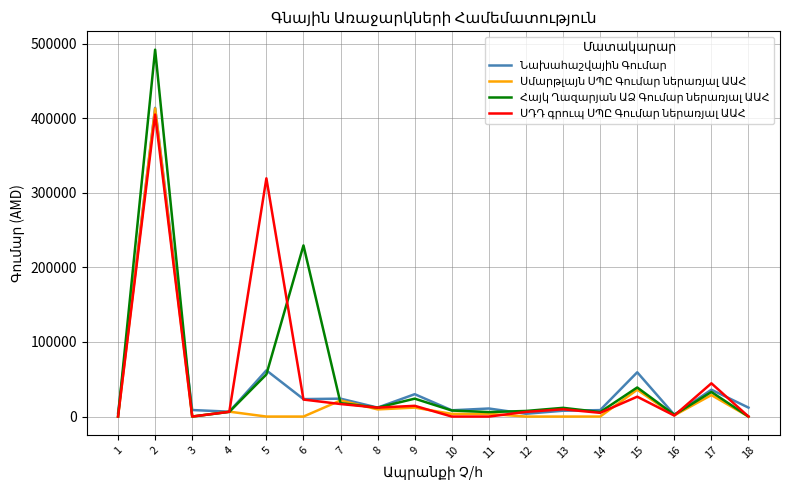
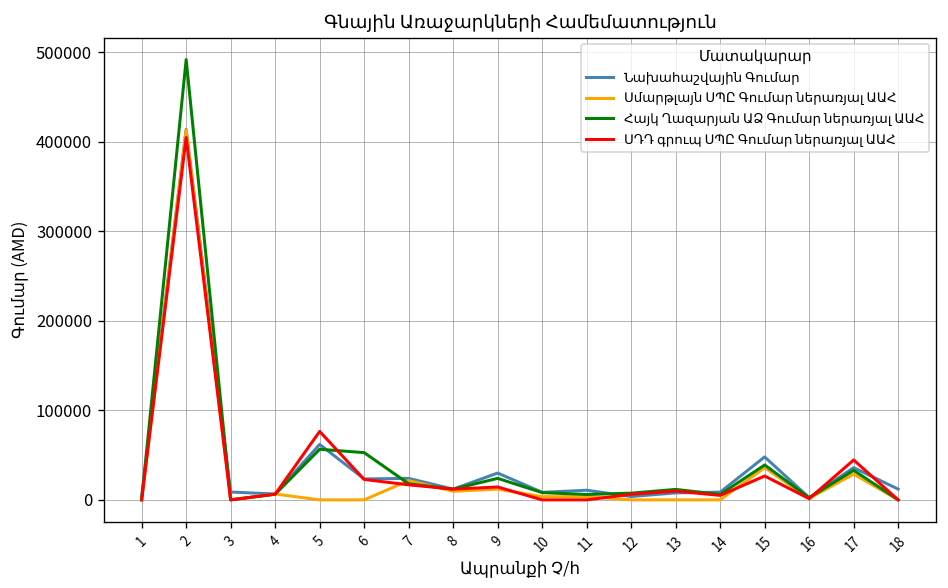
  {
    "Նախահաշվային Գումար": {
      "1": 0,
      "3": 10000,
      "5": 60000,
      "9": 30000,
      "11": 10000,
-     "15": 60000,
+     "15": 50000,
      "18": 10000
    },
    "Սմարթլայն ՍՊԸ Գումար ներառյալ ԱԱՀ": {
      "5": 0,
      "6": 0,
      "10": 0,
      "12": 0,
      "13": 0,
      "14": 0,
      "17": 30000
    },
    "Հայկ Ղազարյան ԱՁ Գումար ներառյալ ԱԱՀ": {
      "2": 490000,
      "5": 60000,
-     "6": 230000,
+     "6": 50000,
      "9": 20000
    },
    "ՍԴԴ գրուպ ՍՊԸ Գումար ներառյալ ԱԱՀ": {
      "2": 410000,
-     "5": 320000,
+     "5": 80000,
      "10": 0,
      "11": 0,
      "15": 30000,
      "17": 40000
    }
  }
